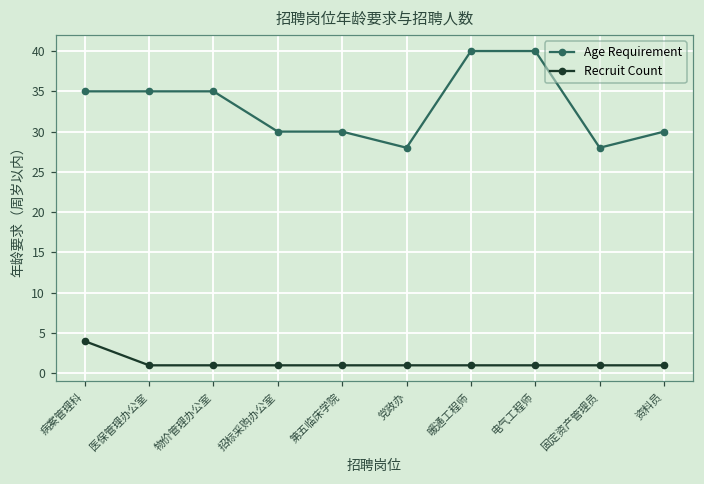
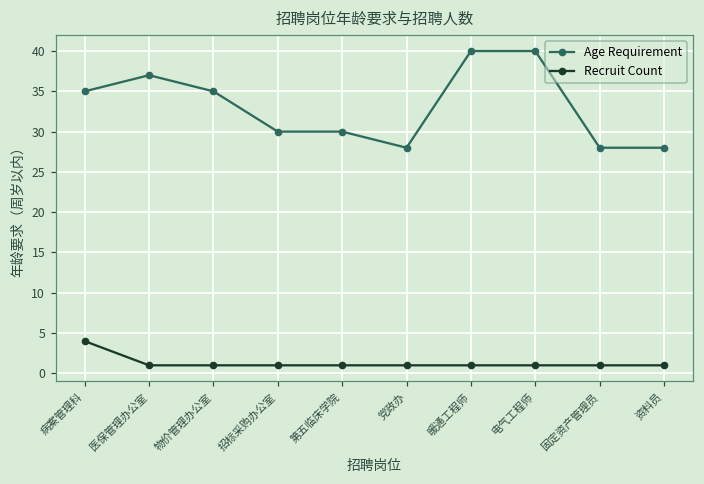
  {
    "Age Requirement": {
      "病案管理科": 35,
-     "医保管理办公室": 35,
+     "医保管理办公室": 37,
      "物价管理办公室": 35,
      "招标采购办公室": 30,
      "第五临床学院": 30,
      "党政办": 28,
      "暖通工程师": 40,
      "电气工程师": 40,
      "固定资产管理员": 28,
-     "资料员": 30
+     "资料员": 28
    },
    "Recruit Count": {
      "病案管理科": 4,
      "医保管理办公室": 1,
      "物价管理办公室": 1,
      "招标采购办公室": 1,
      "第五临床学院": 1,
      "党政办": 1,
      "暖通工程师": 1,
      "电气工程师": 1,
      "固定资产管理员": 1,
      "资料员": 1
    }
  }
